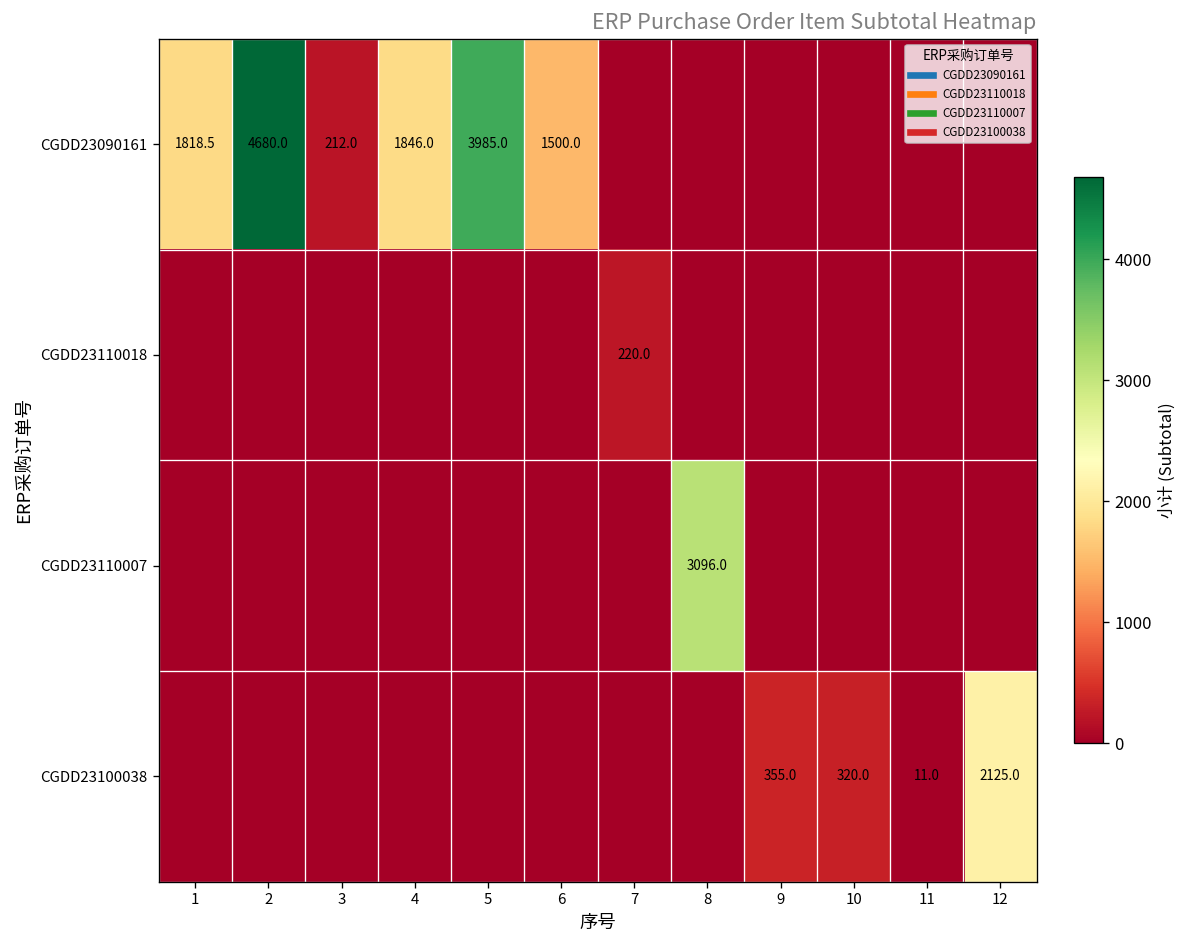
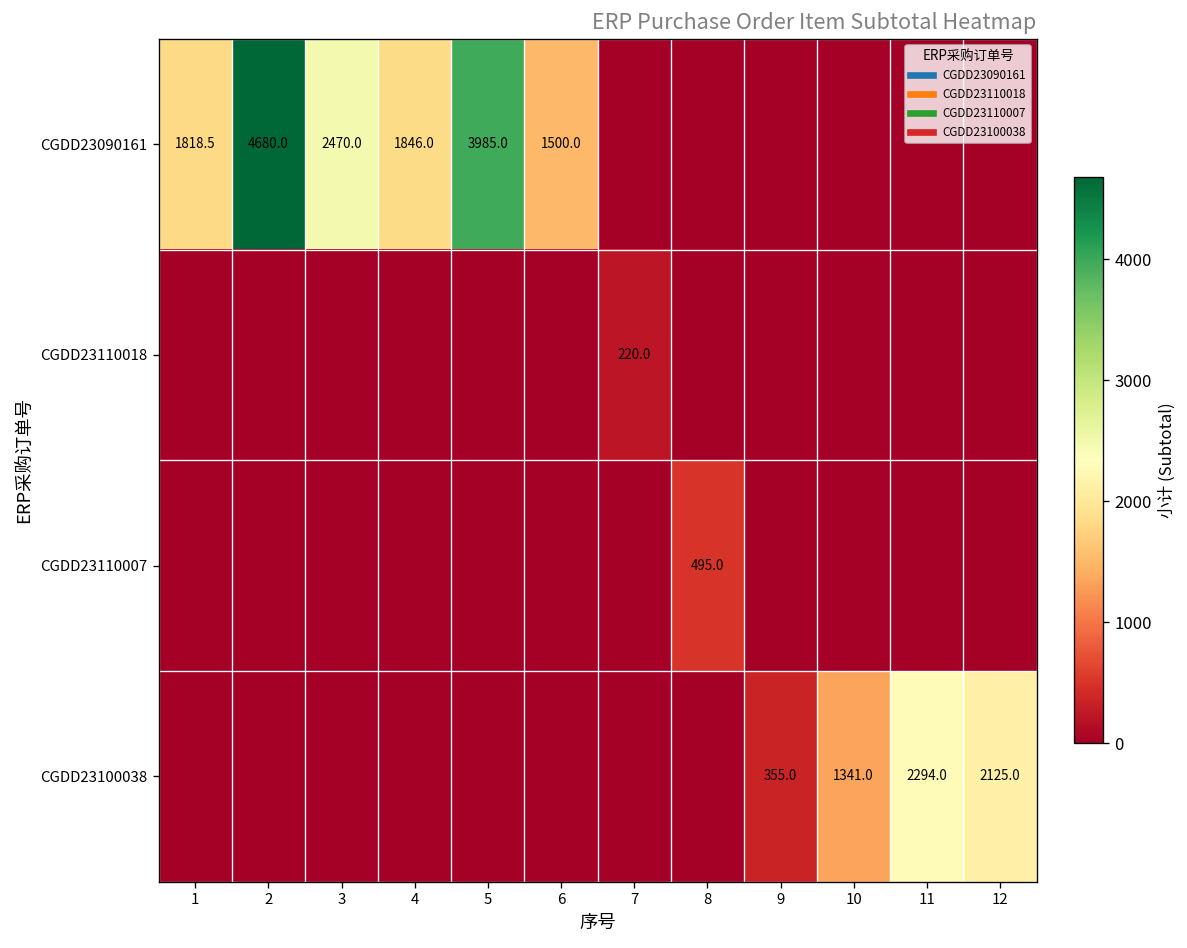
  {
    "CGDD23090161": {
      "1": 1818.5,
      "2": 4680.0,
-     "3": 212.0,
+     "3": 2470.0,
      "4": 1846.0,
      "5": 3985.0,
      "6": 1500.0
    },
    "CGDD23110018": {
      "7": 220.0
    },
    "CGDD23110007": {
-     "8": 3096.0
+     "8": 495.0
    },
    "CGDD23100038": {
      "9": 355.0,
-     "10": 320.0,
-     "11": 11.0,
+     "10": 1341.0,
+     "11": 2294.0,
      "12": 2125.0
    }
  }
